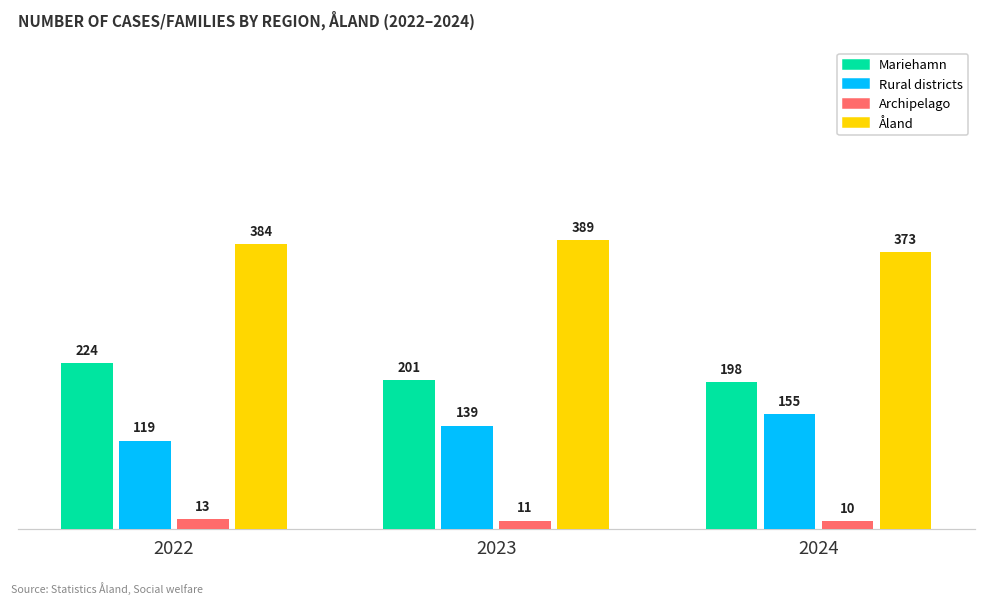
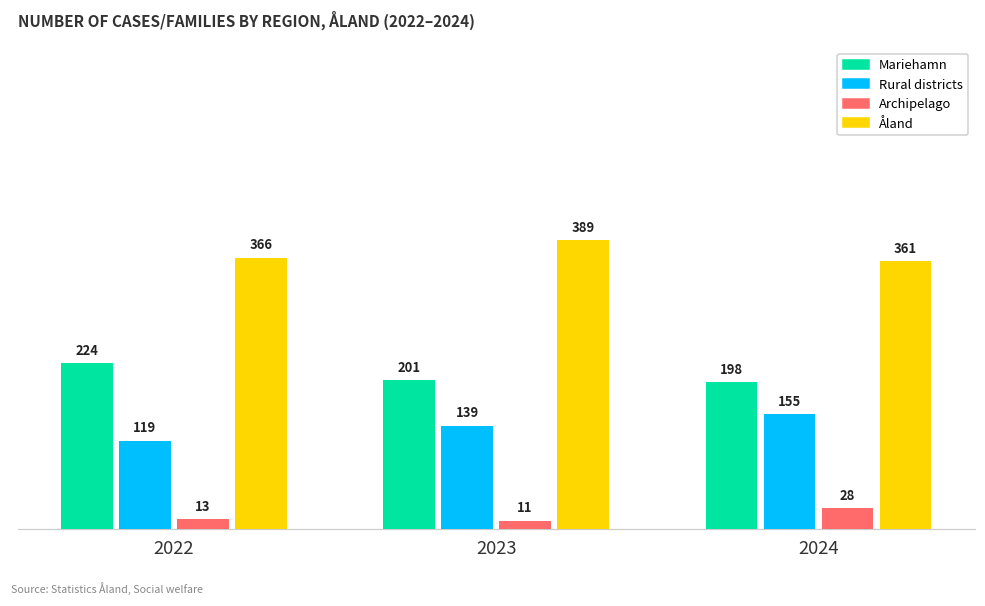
  {
    "Mariehamn": {
      "2022": 224,
      "2023": 201,
      "2024": 198
    },
    "Rural districts": {
      "2022": 119,
      "2023": 139,
      "2024": 155
    },
    "Archipelago": {
      "2022": 13,
      "2023": 11,
-     "2024": 10
+     "2024": 28
    },
    "Åland": {
-     "2022": 384,
+     "2022": 366,
      "2023": 389,
-     "2024": 373
+     "2024": 361
    }
  }
